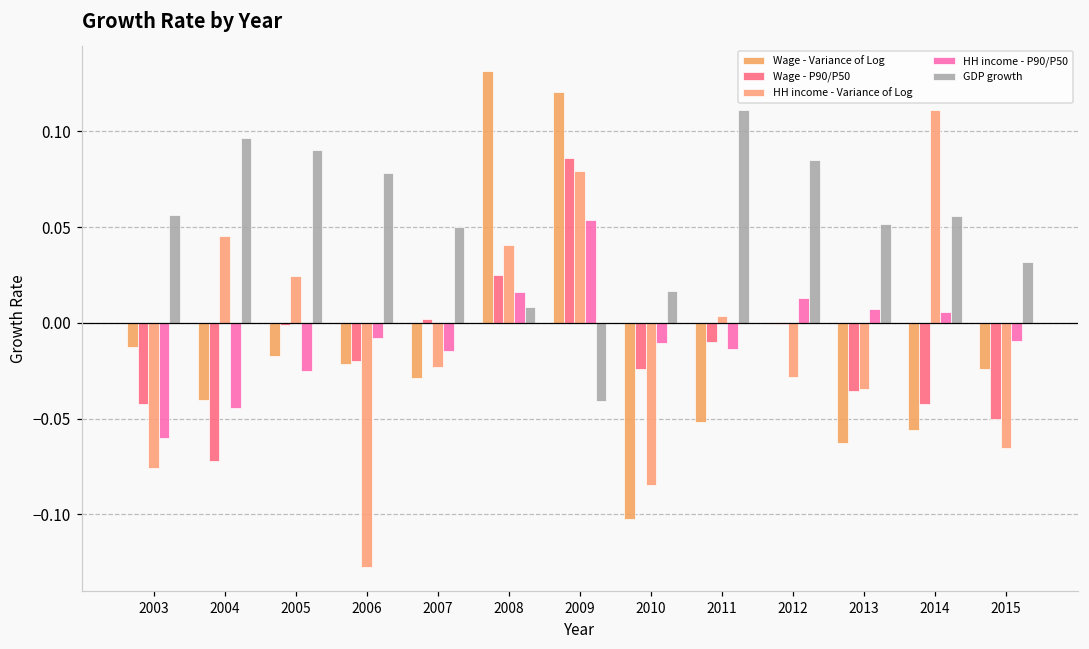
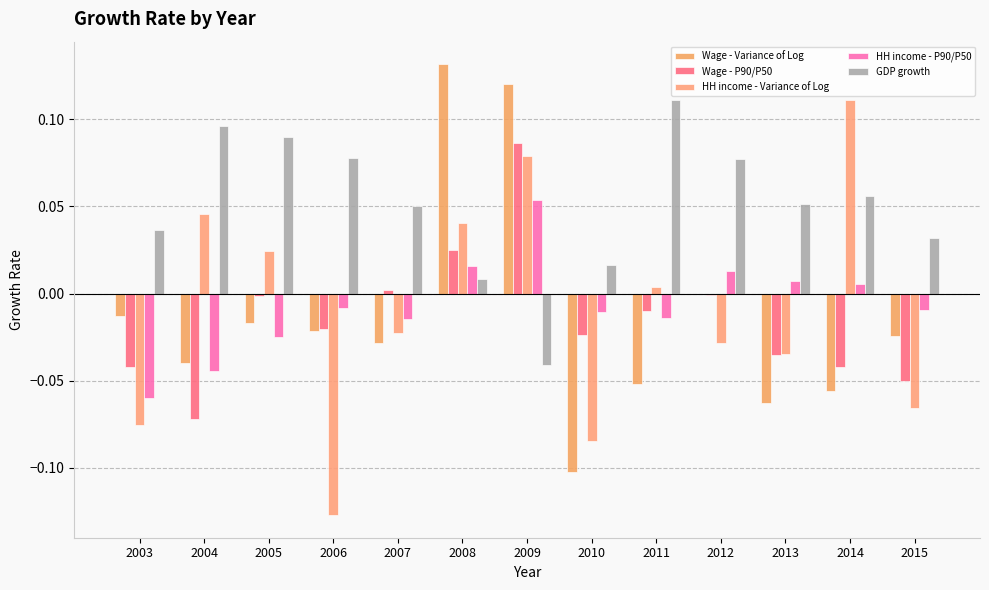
  {
    "GDP growth": {
-     "2003": 0.056,
+     "2003": 0.037,
      "2004": 0.096,
      "2005": 0.090,
      "2006": 0.078,
      "2007": 0.050,
      "2008": 0.009,
      "2009": -0.041,
      "2010": 0.016,
      "2011": 0.111,
-     "2012": 0.085,
+     "2012": 0.077,
      "2013": 0.052,
      "2014": 0.056,
      "2015": 0.032
    }
  }
